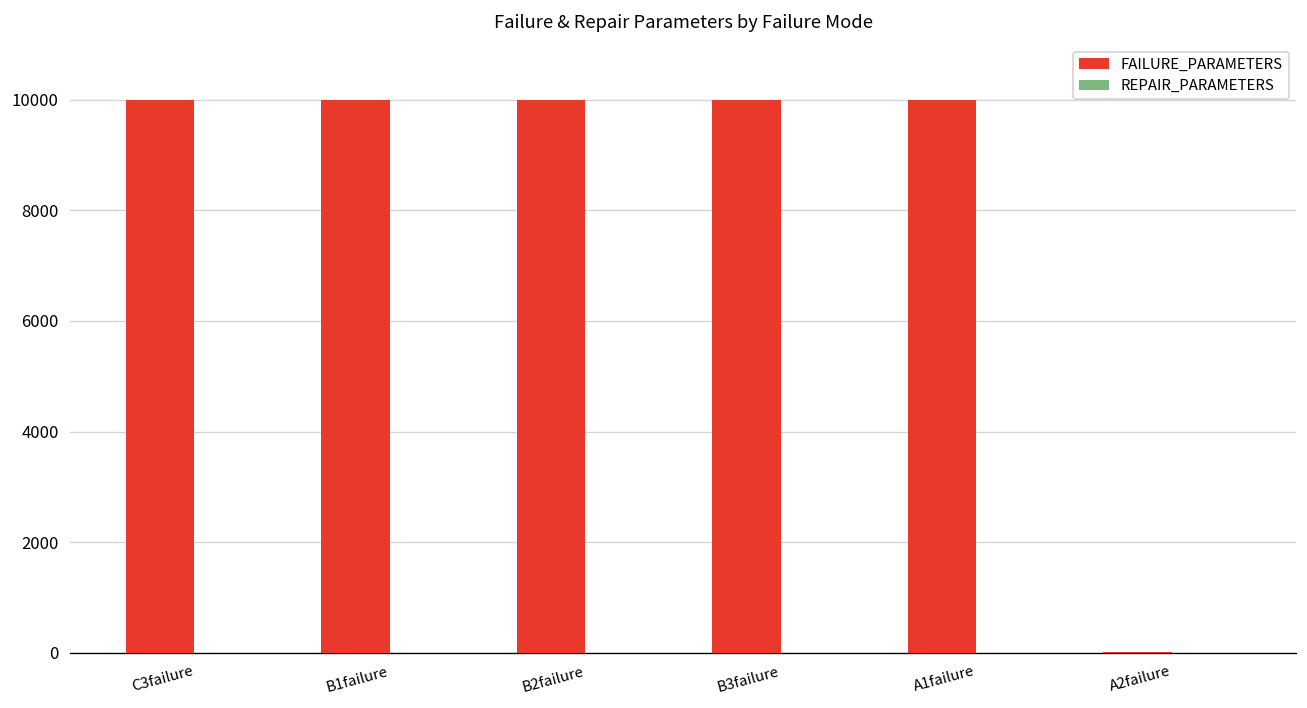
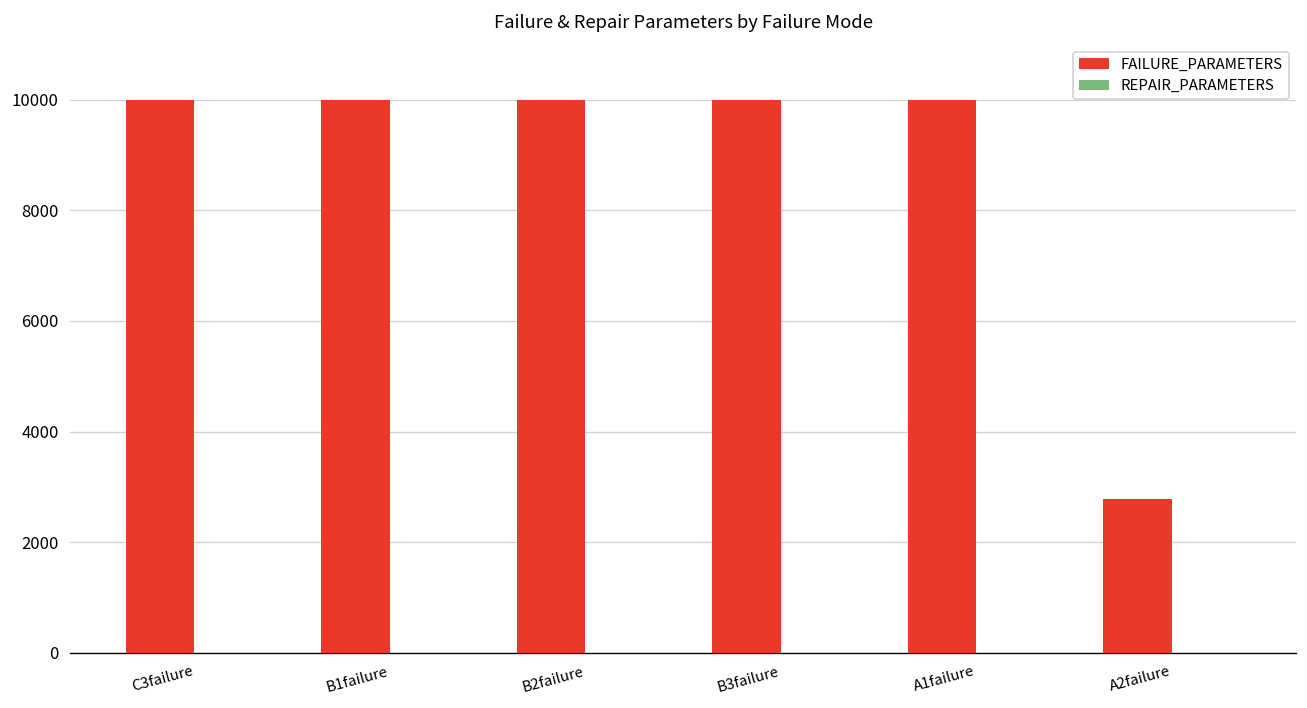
  {
    "FAILURE_PARAMETERS": {
      "C3failure": 10000,
      "B1failure": 10000,
      "B2failure": 10000,
      "B3failure": 10000,
      "A1failure": 10000,
-     "A2failure": 0
+     "A2failure": 2800
    }
  }
